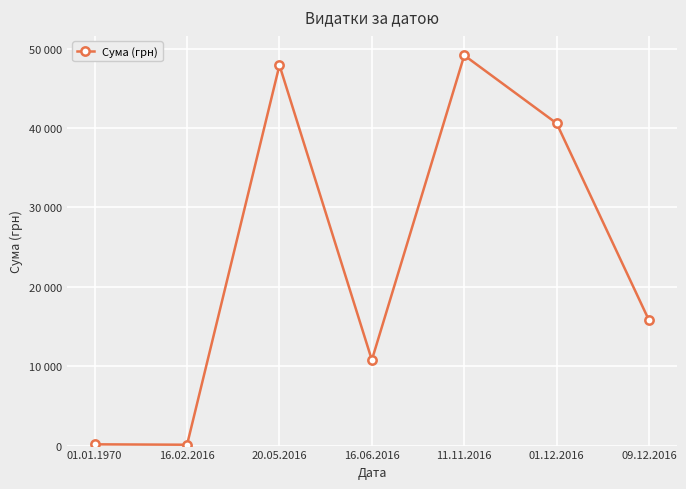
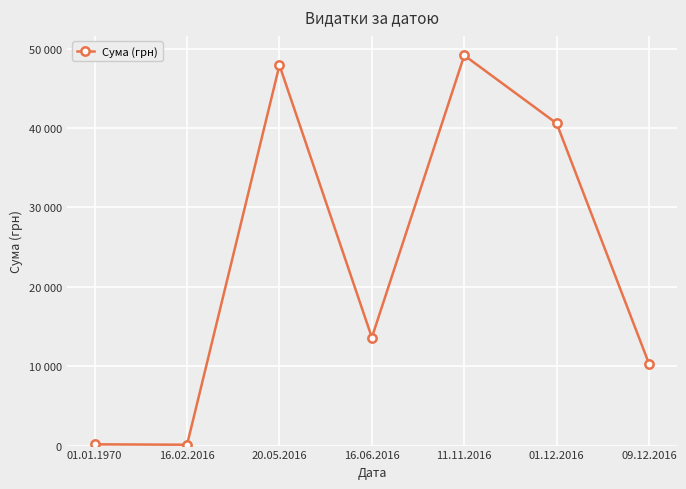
  {
    "01.01.1970": 0,
    "16.02.2016": 0,
    "20.05.2016": 48000,
-   "16.06.2016": 11000,
+   "16.06.2016": 14000,
    "11.11.2016": 49000,
    "01.12.2016": 41000,
-   "09.12.2016": 16000
+   "09.12.2016": 10000
  }
